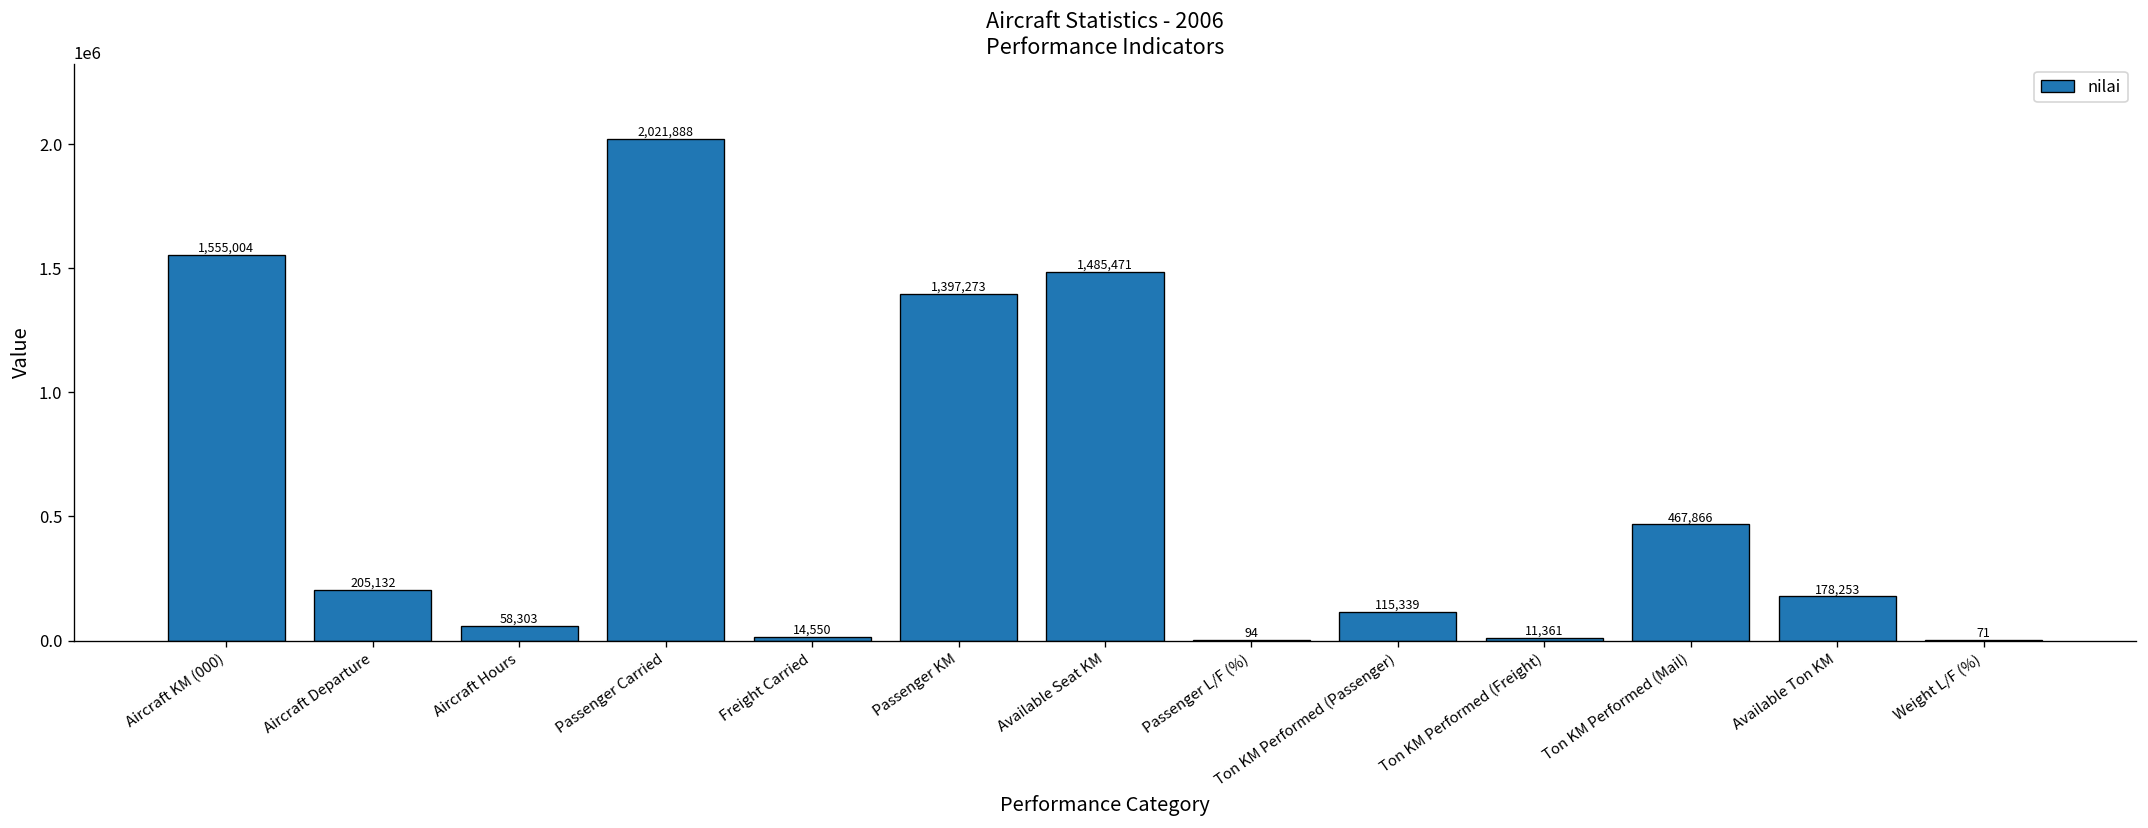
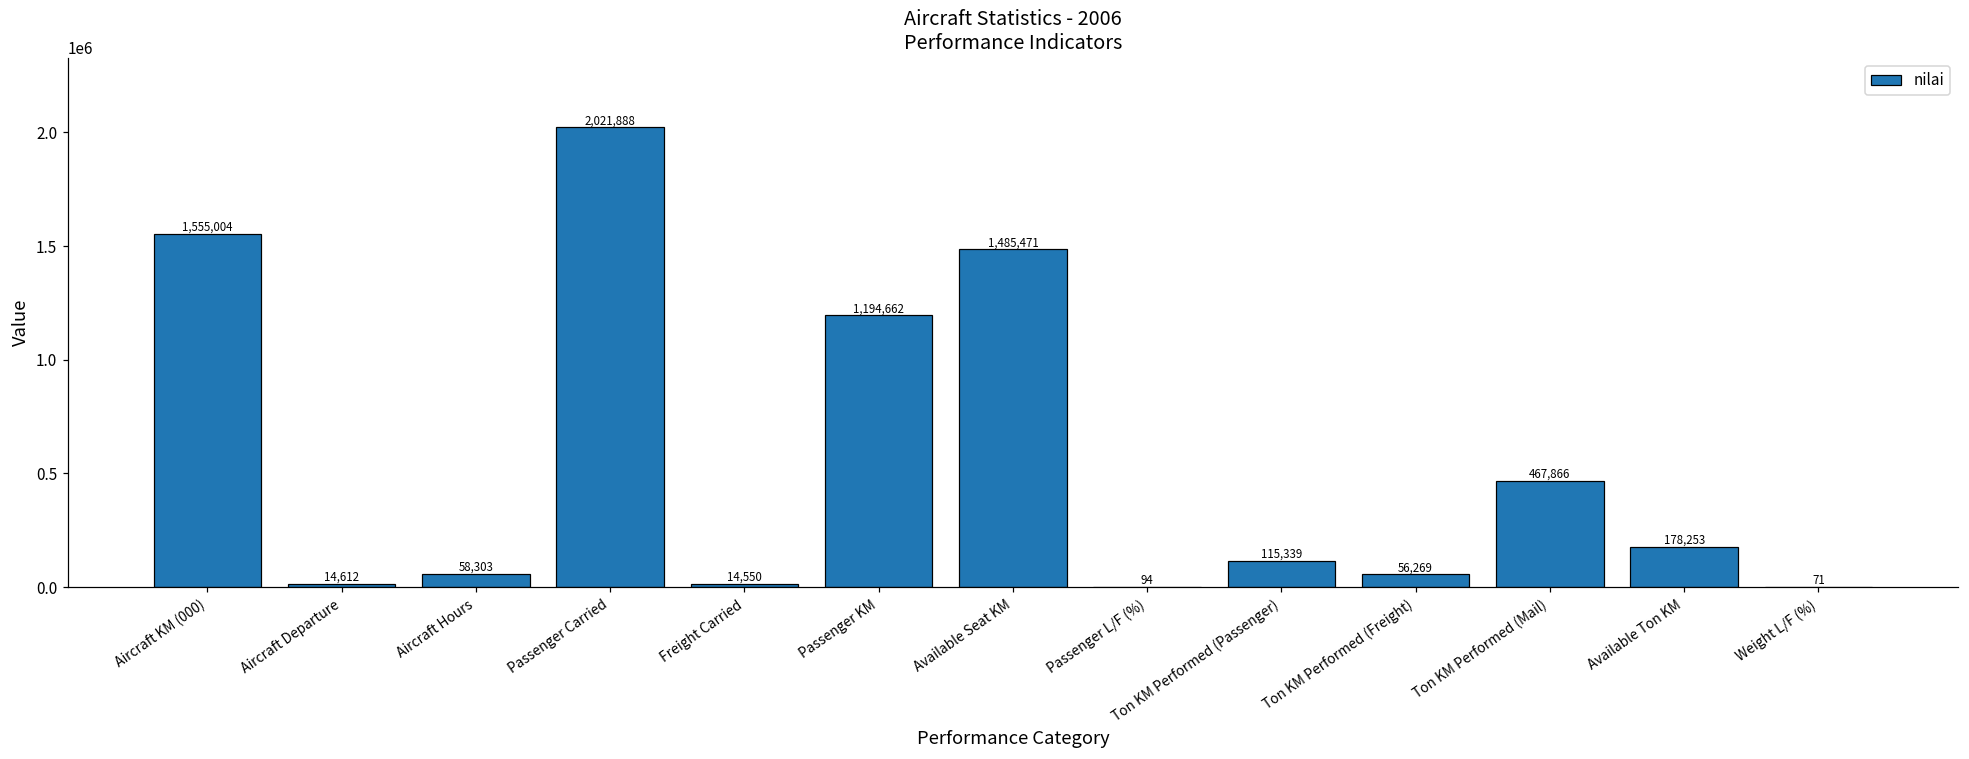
  {
    "Aircraft KM (000)": "1,555,004",
-   "Aircraft Departure": "205,132",
+   "Aircraft Departure": "14,612",
    "Aircraft Hours": "58,303",
    "Passenger Carried": "2,021,888",
    "Freight Carried": "14,550",
-   "Passenger KM": "1,397,273",
+   "Passenger KM": "1,194,662",
    "Available Seat KM": "1,485,471",
    "Passenger L/F (%)": "94",
    "Ton KM Performed (Passenger)": "115,339",
-   "Ton KM Performed (Freight)": "11,361",
+   "Ton KM Performed (Freight)": "56,269",
    "Ton KM Performed (Mail)": "467,866",
    "Available Ton KM": "178,253",
    "Weight L/F (%)": "71"
  }
